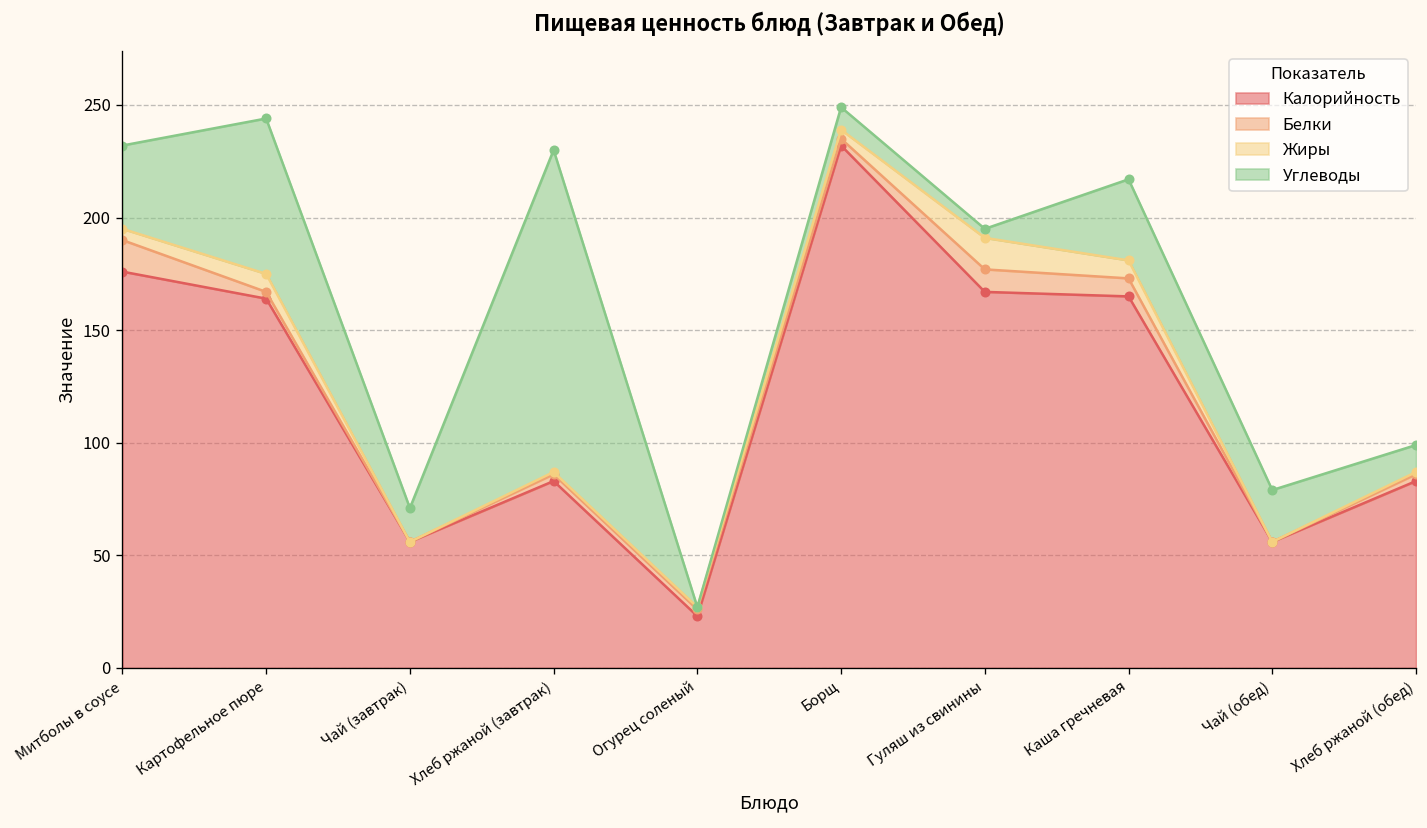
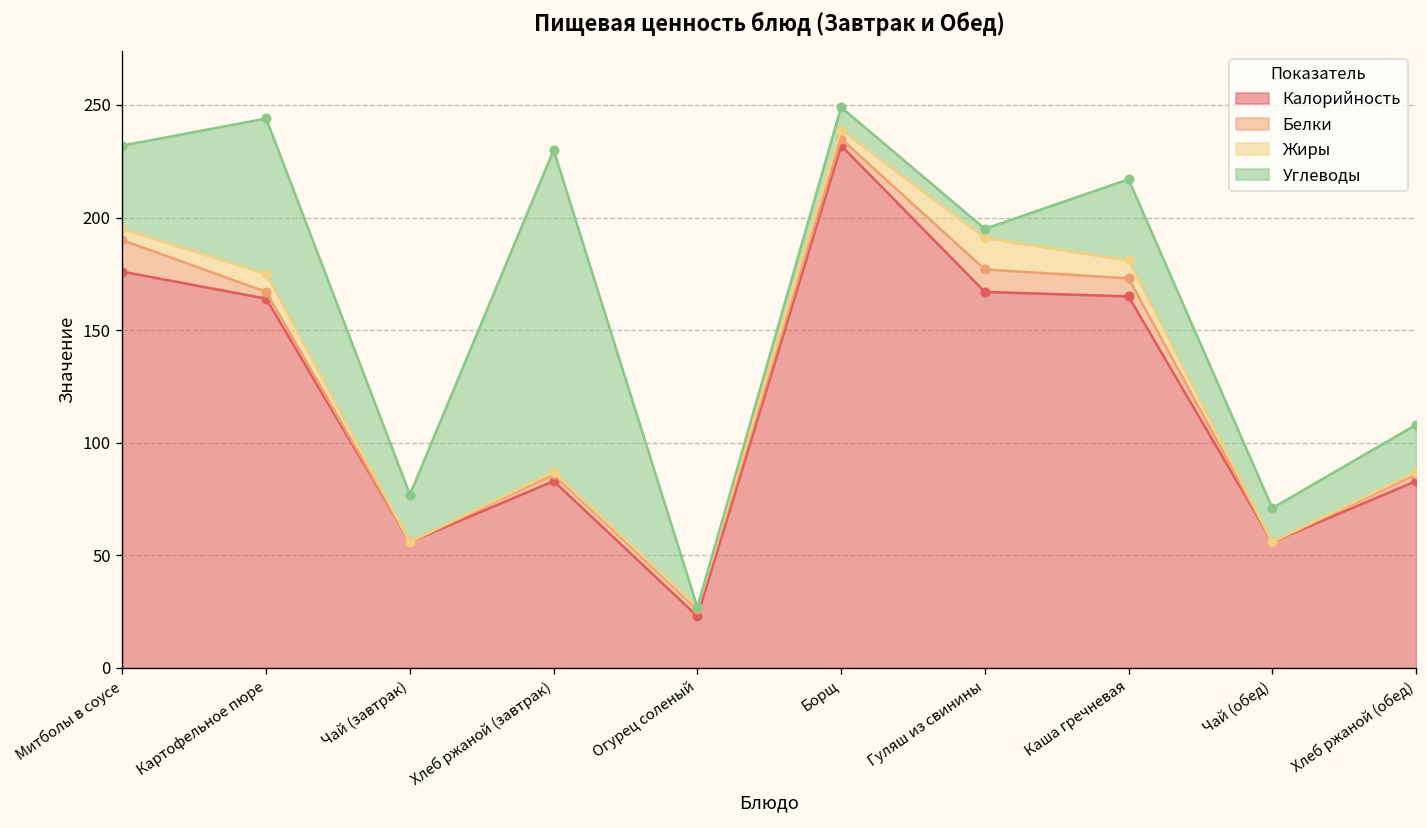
  {
    "Углеводы": {
      "Митболы в соусе": 37,
      "Картофельное пюре": 69,
-     "Чай (завтрак)": 15,
+     "Чай (завтрак)": 21,
      "Хлеб ржаной (завтрак)": 143,
      "Борщ": 10,
      "Гуляш из свинины": 4,
      "Каша гречневая": 36,
-     "Чай (обед)": 23,
-     "Хлеб ржаной (обед)": 12
+     "Чай (обед)": 15,
+     "Хлеб ржаной (обед)": 21
    }
  }
